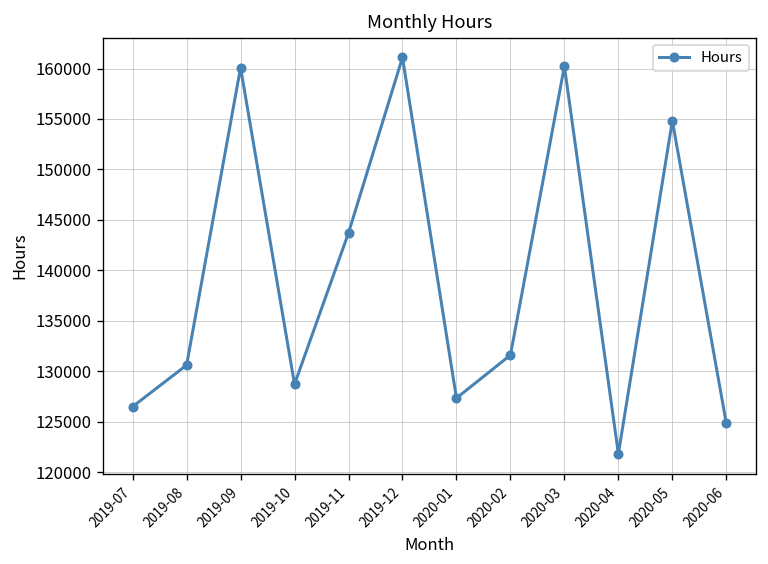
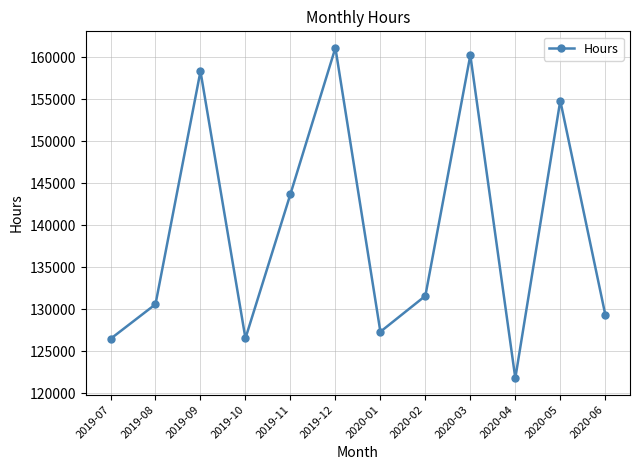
  {
    "2019-07": 126000,
    "2019-08": 131000,
-   "2019-09": 160000,
-   "2019-10": 129000,
+   "2019-09": 158000,
+   "2019-10": 127000,
    "2019-11": 144000,
    "2019-12": 161000,
    "2020-01": 127000,
    "2020-02": 132000,
    "2020-03": 160000,
    "2020-04": 122000,
    "2020-05": 155000,
-   "2020-06": 125000
+   "2020-06": 129000
  }
